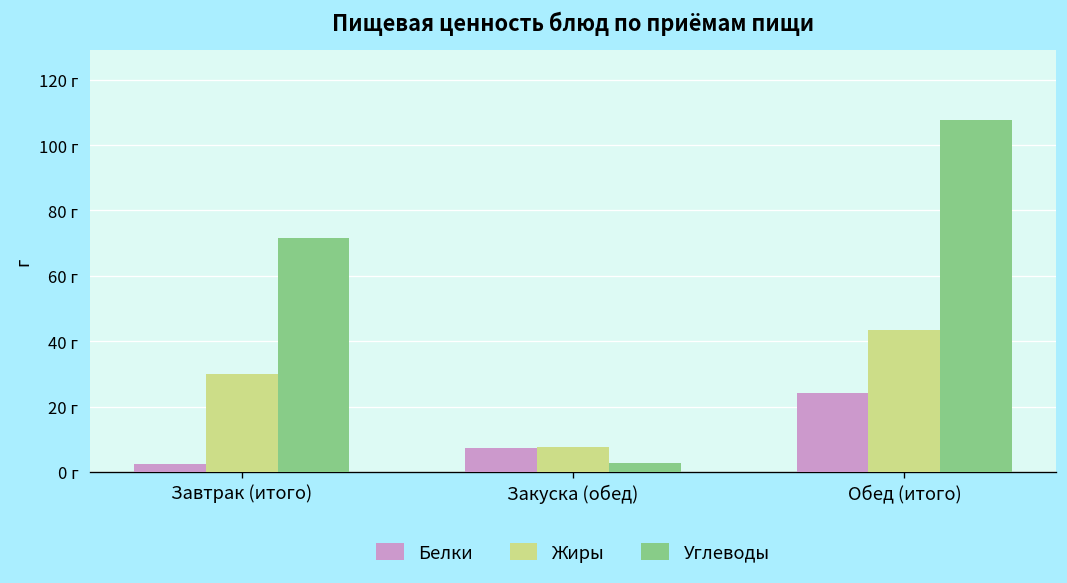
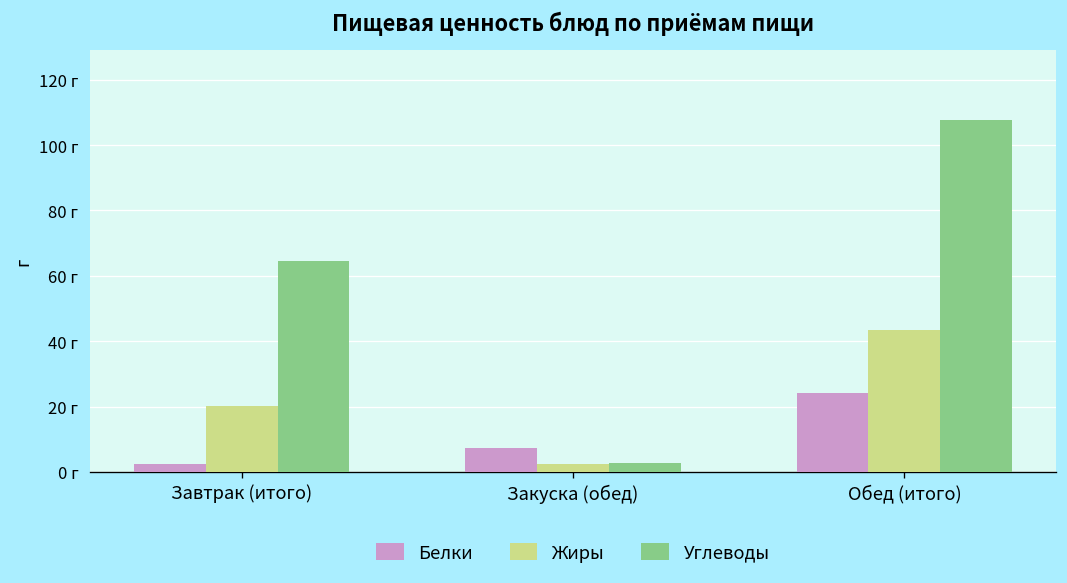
  {
    "Белки": {
      "Завтрак (итого)": "2 г",
      "Закуска (обед)": "7 г",
      "Обед (итого)": "24 г"
    },
    "Жиры": {
-     "Завтрак (итого)": "30 г",
-     "Закуска (обед)": "8 г",
+     "Завтрак (итого)": "20 г",
+     "Закуска (обед)": "3 г",
      "Обед (итого)": "43 г"
    },
    "Углеводы": {
-     "Завтрак (итого)": "72 г",
+     "Завтрак (итого)": "65 г",
      "Закуска (обед)": "3 г",
      "Обед (итого)": "108 г"
    }
  }
